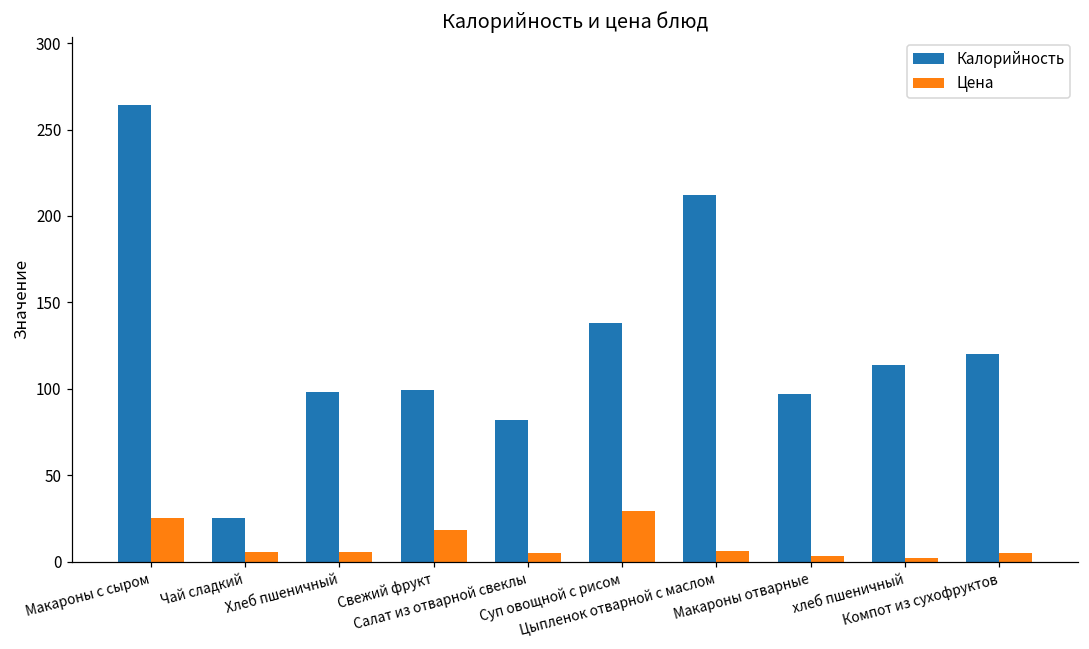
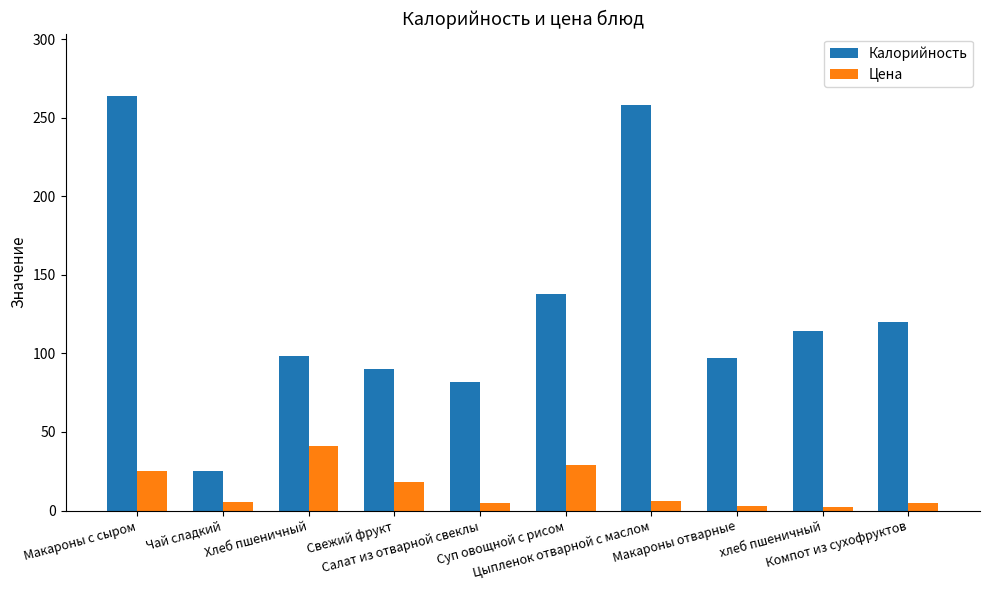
  {
    "Калорийность": {
      "Макароны с сыром": 264,
      "Чай сладкий": 25,
      "Хлеб пшеничный": 98,
-     "Свежий фрукт": 99,
+     "Свежий фрукт": 90,
      "Салат из отварной свеклы": 82,
      "Суп овощной с рисом": 138,
-     "Цыпленок отварной с маслом": 212,
+     "Цыпленок отварной с маслом": 258,
      "Макароны отварные": 97,
      "хлеб пшеничный": 114,
      "Компот из сухофруктов": 120
    },
    "Цена": {
      "Макароны с сыром": 25,
      "Чай сладкий": 6,
-     "Хлеб пшеничный": 5,
+     "Хлеб пшеничный": 41,
      "Свежий фрукт": 18,
      "Салат из отварной свеклы": 5,
      "Суп овощной с рисом": 29,
      "Цыпленок отварной с маслом": 6,
      "Макароны отварные": 3,
      "хлеб пшеничный": 2,
      "Компот из сухофруктов": 5
    }
  }
